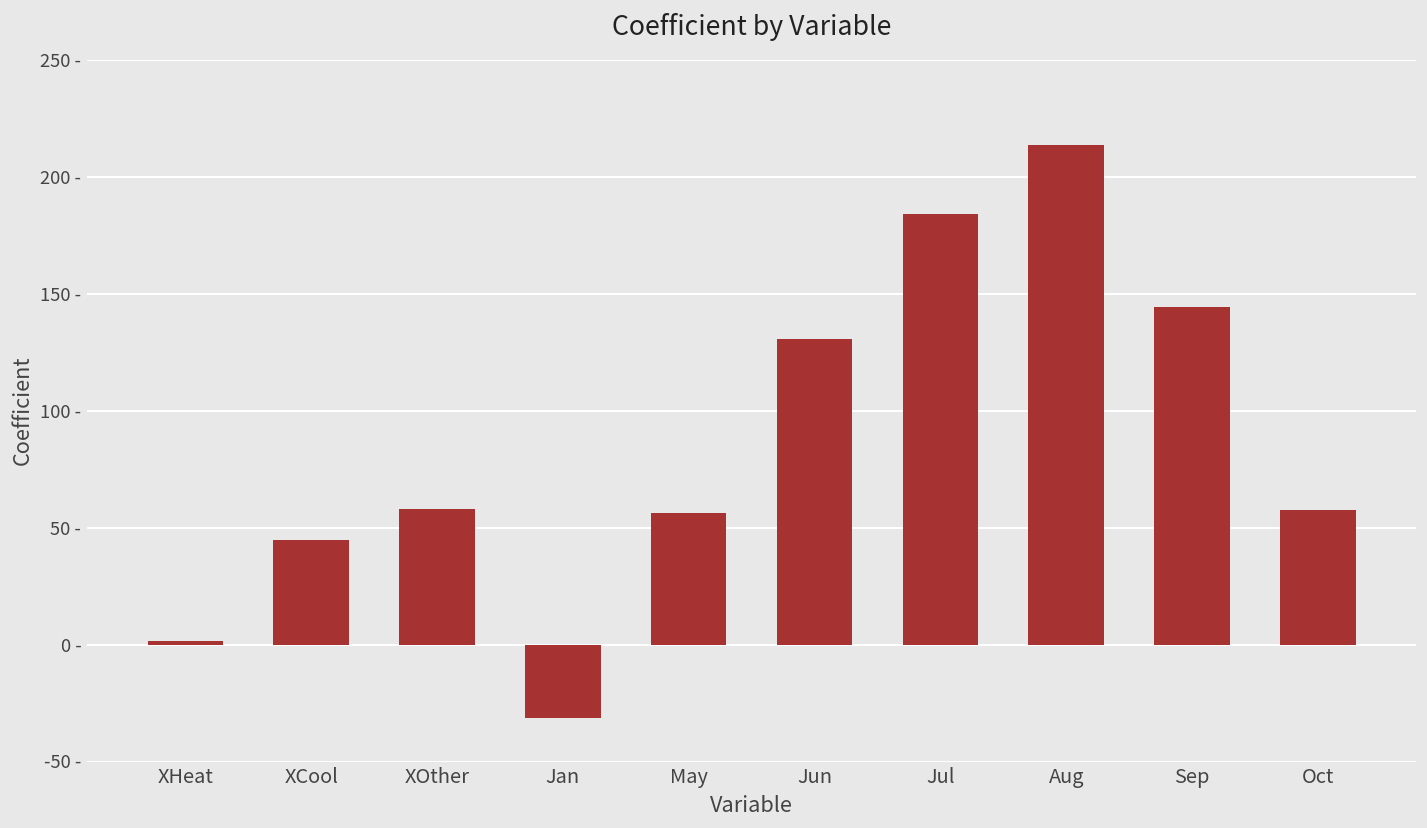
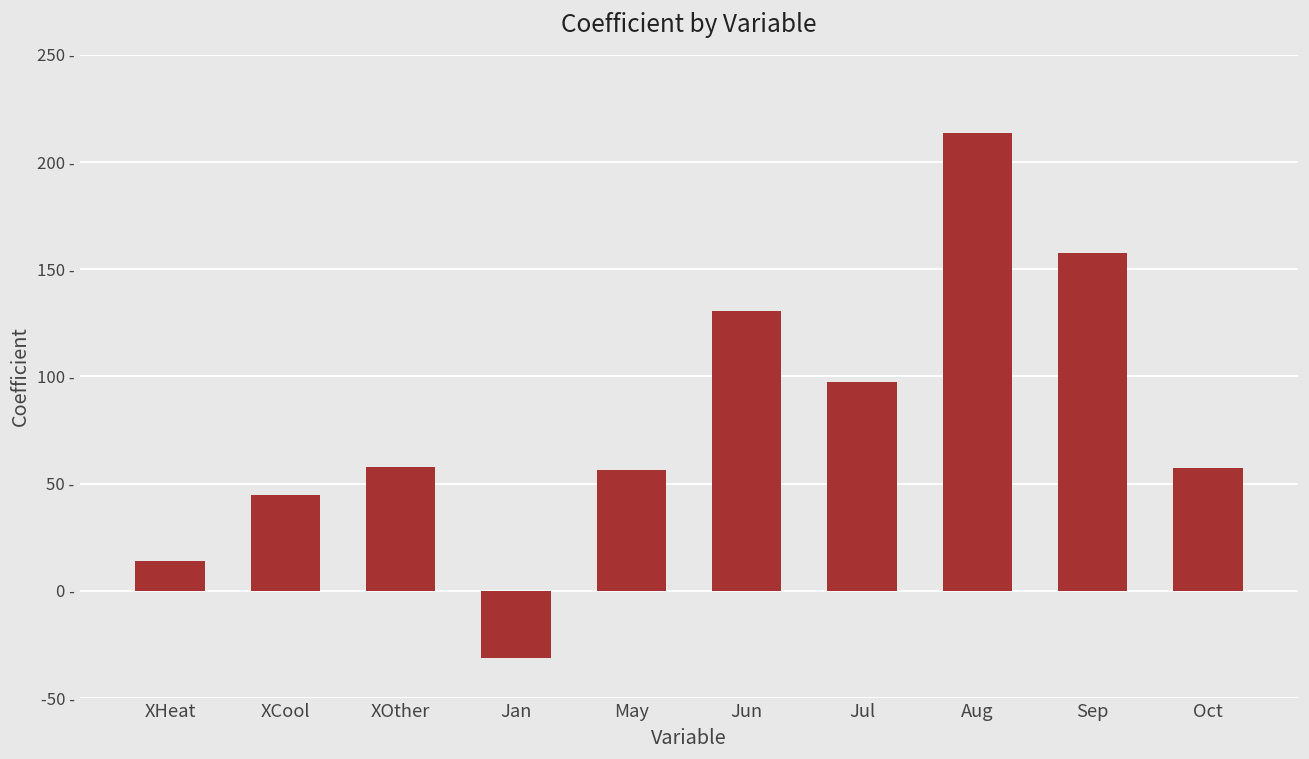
  {
-   "XHeat": "1 -",
+   "XHeat": "14 -",
    "XCool": "45 -",
    "XOther": "58 -",
    "Jan": "-32 -",
    "May": "56 -",
    "Jun": "131 -",
-   "Jul": "184 -",
+   "Jul": "97 -",
    "Aug": "213 -",
-   "Sep": "144 -",
+   "Sep": "157 -",
    "Oct": "57 -"
  }
